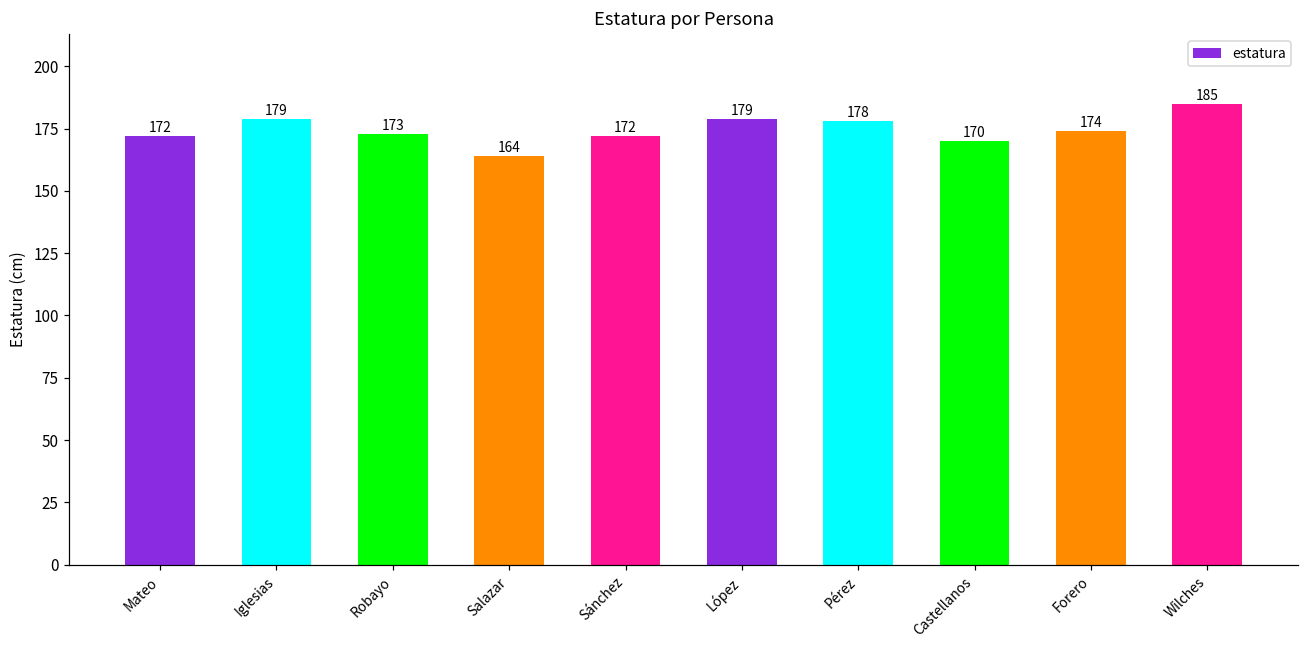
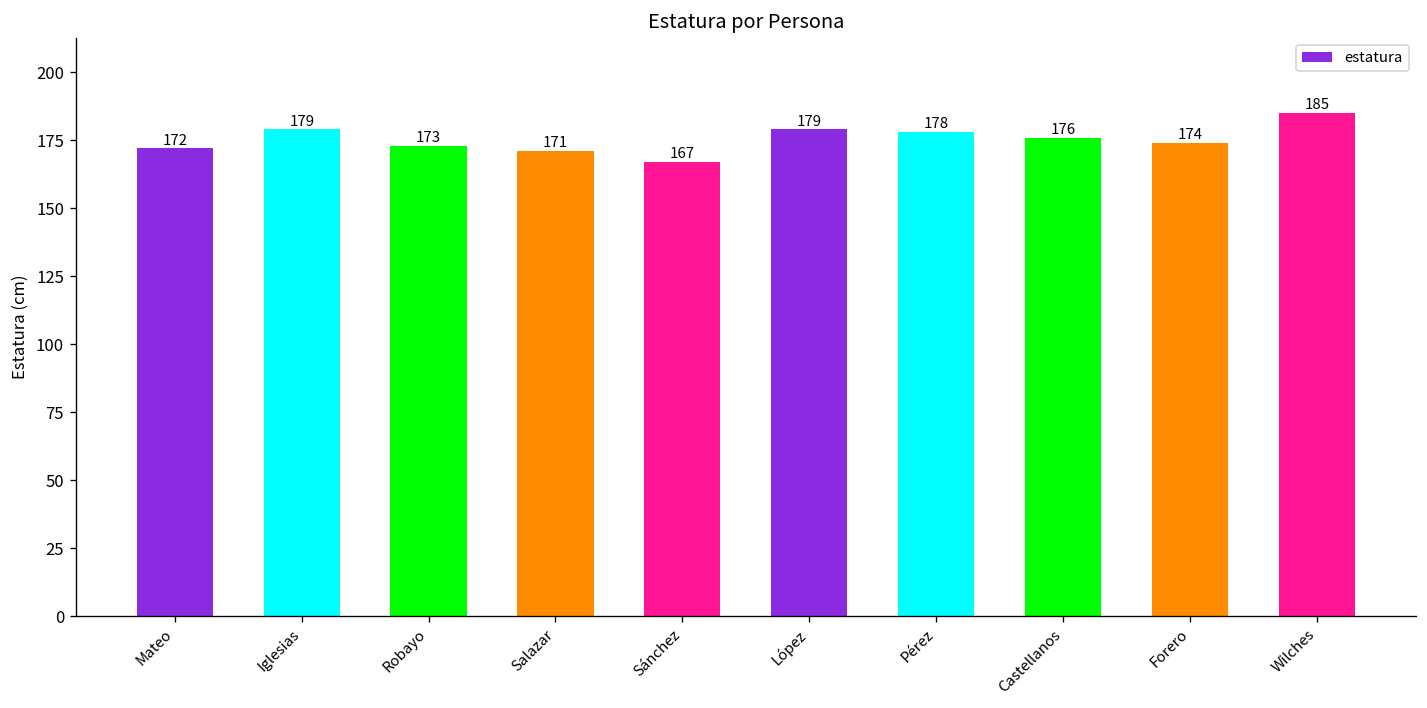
  {
    "Mateo": 172,
    "Iglesias": 179,
    "Robayo": 173,
-   "Salazar": 164,
-   "Sánchez": 172,
+   "Salazar": 171,
+   "Sánchez": 167,
    "López": 179,
    "Pérez": 178,
-   "Castellanos": 170,
+   "Castellanos": 176,
    "Forero": 174,
    "Wilches": 185
  }
